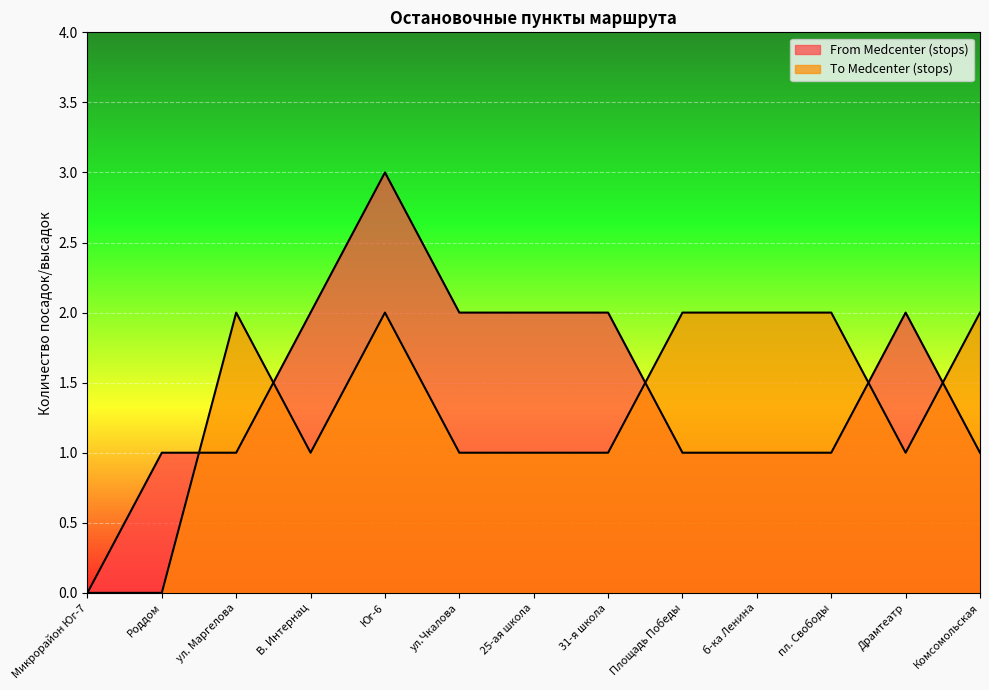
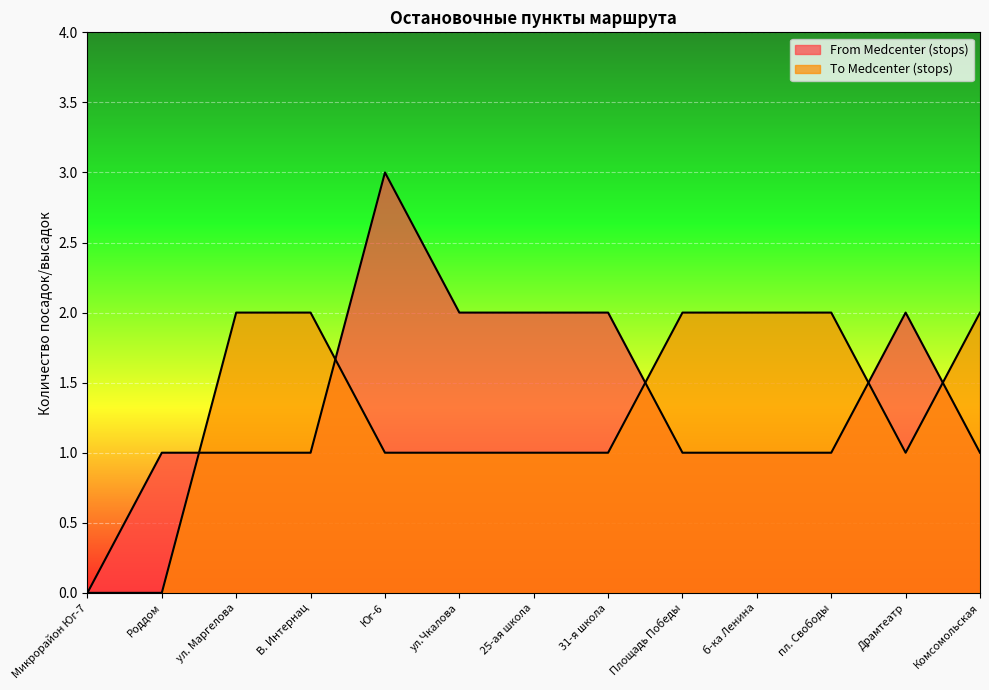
  {
    "From Medcenter (stops)": {
      "Роддом": 1,
      "ул. Маргелова": 1,
-     "В. Интернац": 2,
+     "В. Интернац": 1,
      "Юг-6": 3,
      "ул.Чкалова": 2,
      "25-ая школа": 2,
      "31-я школа": 2,
      "Площадь Победы": 1,
      "б-ка Ленина": 1,
      "пл. Свободы": 1,
      "Драмтеатр": 2,
      "Комсомольская": 1
    },
    "To Medcenter (stops)": {
      "Роддом": 0,
      "ул. Маргелова": 2,
-     "В. Интернац": 1,
-     "Юг-6": 2,
+     "В. Интернац": 2,
+     "Юг-6": 1,
      "ул.Чкалова": 1,
      "25-ая школа": 1,
      "31-я школа": 1,
      "Площадь Победы": 2,
      "б-ка Ленина": 2,
      "пл. Свободы": 2,
      "Драмтеатр": 1,
      "Комсомольская": 2
    }
  }
